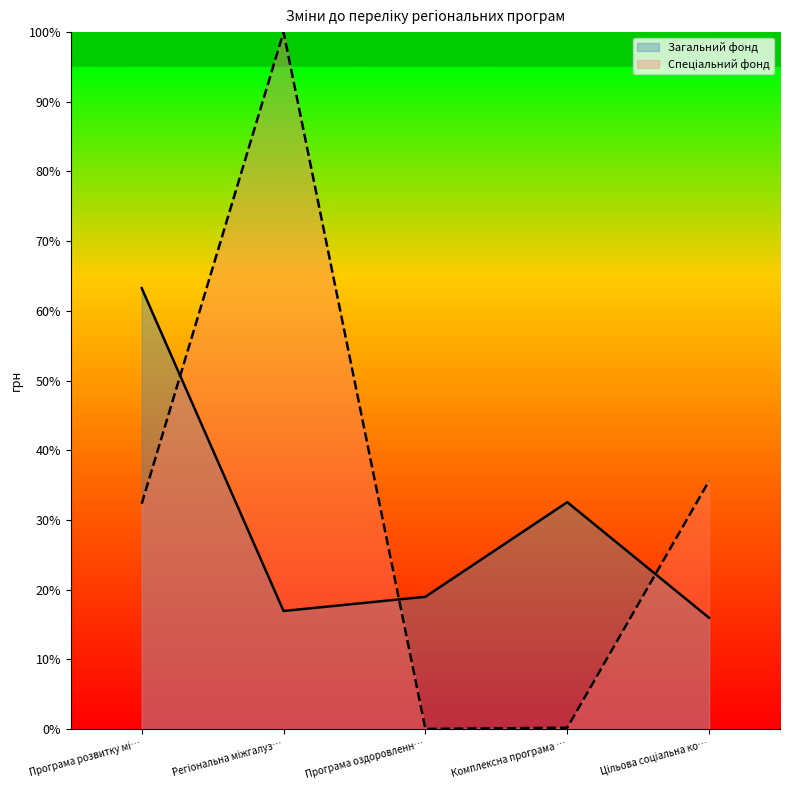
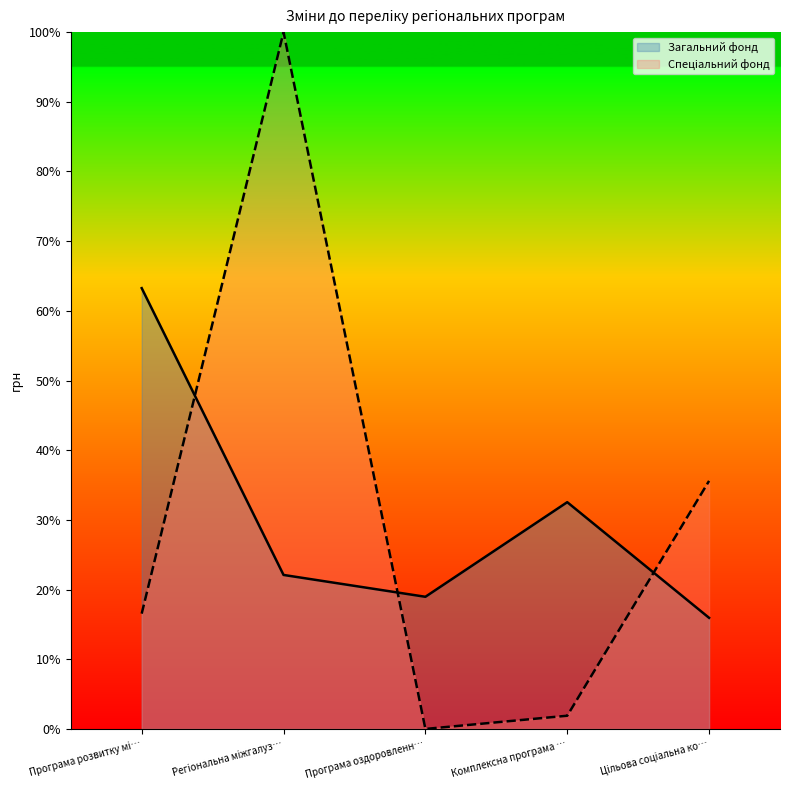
  {
    "Загальний фонд": {
      "Програма розвитку мі…": "63%",
-     "Регіональна міжгалуз…": "17%",
+     "Регіональна міжгалуз…": "22%",
      "Програма оздоровленн…": "19%",
      "Комплексна програма …": "33%",
      "Цільова соціальна ко…": "16%"
    },
    "Спеціальний фонд": {
-     "Програма розвитку мі…": "32%",
+     "Програма розвитку мі…": "17%",
      "Регіональна міжгалуз…": "100%",
      "Програма оздоровленн…": "0%",
-     "Комплексна програма …": "0%",
+     "Комплексна програма …": "2%",
      "Цільова соціальна ко…": "36%"
    }
  }
